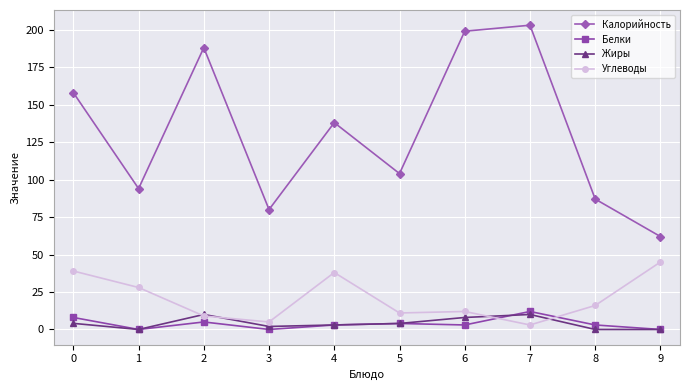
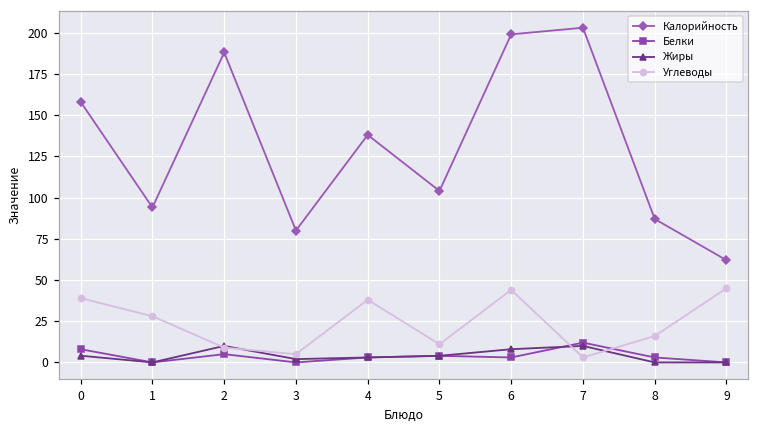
  {
    "Углеводы": {
      "0": 39,
      "1": 28,
      "3": 5,
      "4": 38,
      "5": 11,
-     "6": 12,
+     "6": 44,
      "7": 3,
      "8": 16,
      "9": 45
    }
  }
